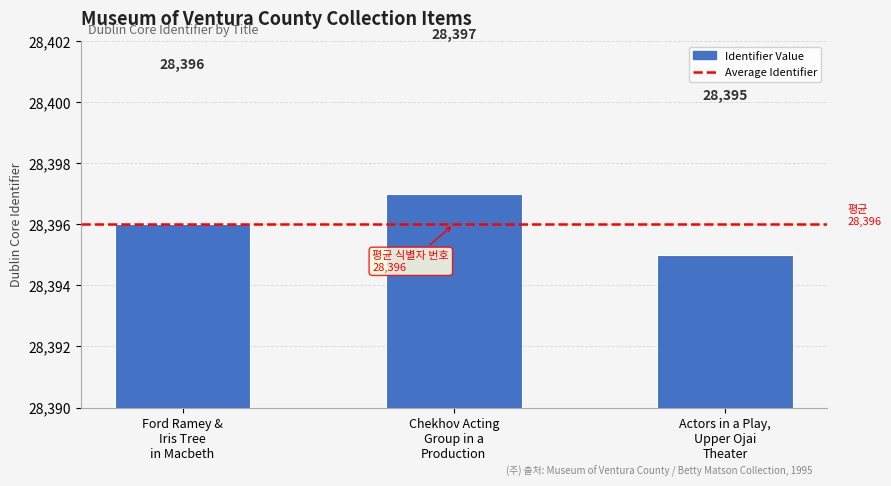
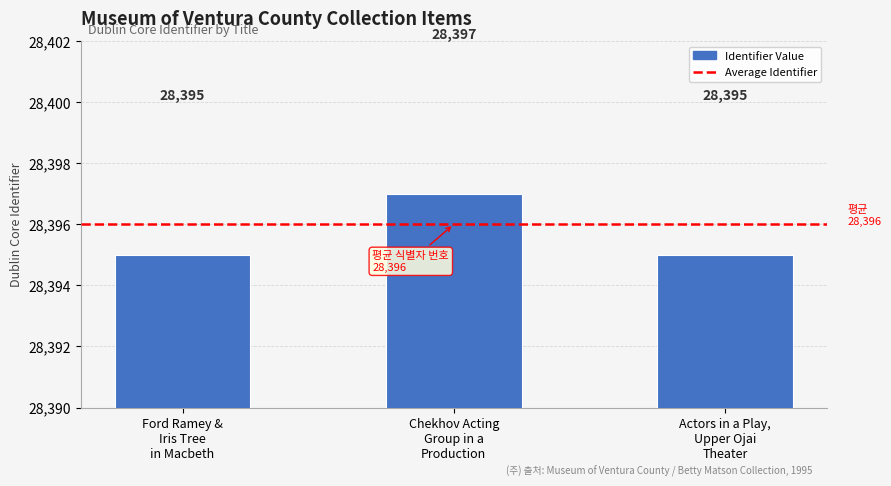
  {
-   "Ford Ramey & Iris Tree in Macbeth": "28,396"
+   "Ford Ramey & Iris Tree in Macbeth": "28,395"
  }
